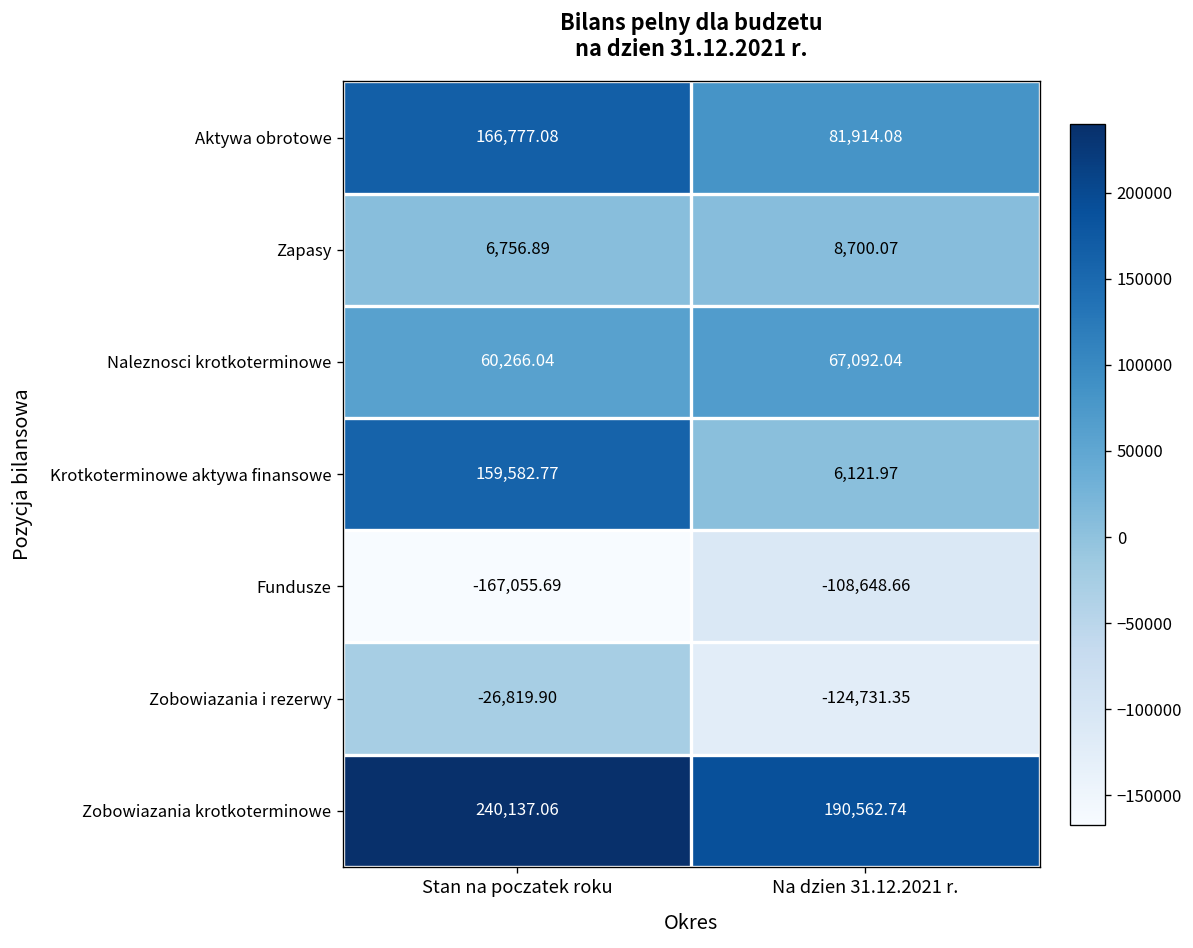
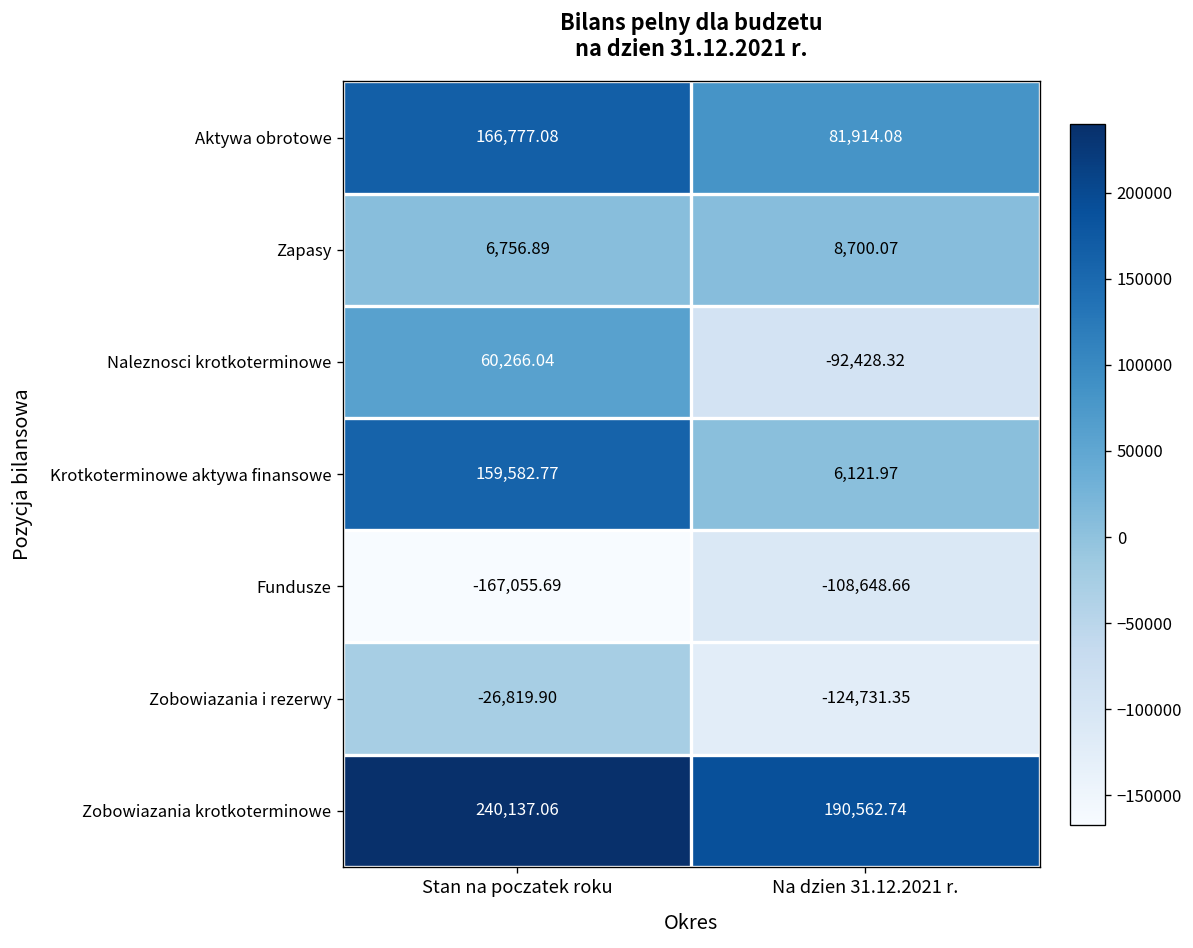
  {
    "Aktywa obrotowe": {
      "Stan na poczatek roku": "166,777.08",
      "Na dzien 31.12.2021 r.": "81,914.08"
    },
    "Zapasy": {
      "Stan na poczatek roku": "6,756.89",
      "Na dzien 31.12.2021 r.": "8,700.07"
    },
    "Naleznosci krotkoterminowe": {
      "Stan na poczatek roku": "60,266.04",
-     "Na dzien 31.12.2021 r.": "67,092.04"
+     "Na dzien 31.12.2021 r.": "-92,428.32"
    },
    "Krotkoterminowe aktywa finansowe": {
      "Stan na poczatek roku": "159,582.77",
      "Na dzien 31.12.2021 r.": "6,121.97"
    },
    "Fundusze": {
      "Stan na poczatek roku": "-167,055.69",
      "Na dzien 31.12.2021 r.": "-108,648.66"
    },
    "Zobowiazania i rezerwy": {
      "Stan na poczatek roku": "-26,819.90",
      "Na dzien 31.12.2021 r.": "-124,731.35"
    },
    "Zobowiazania krotkoterminowe": {
      "Stan na poczatek roku": "240,137.06",
      "Na dzien 31.12.2021 r.": "190,562.74"
    }
  }
